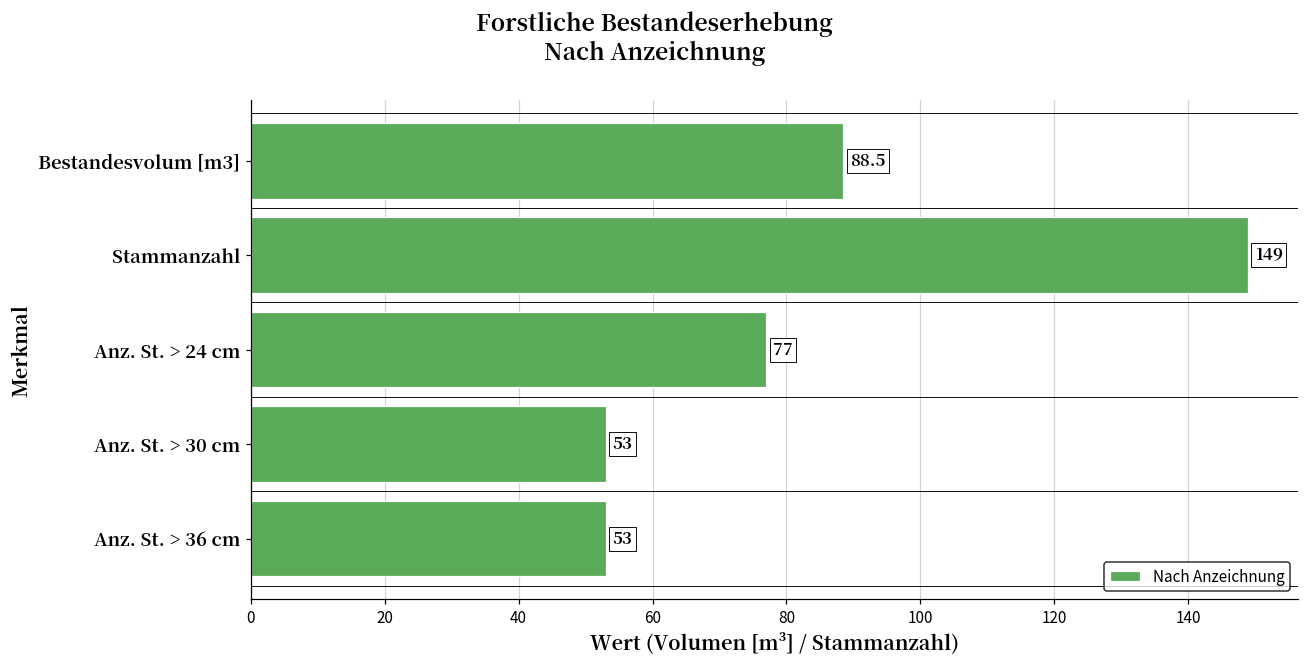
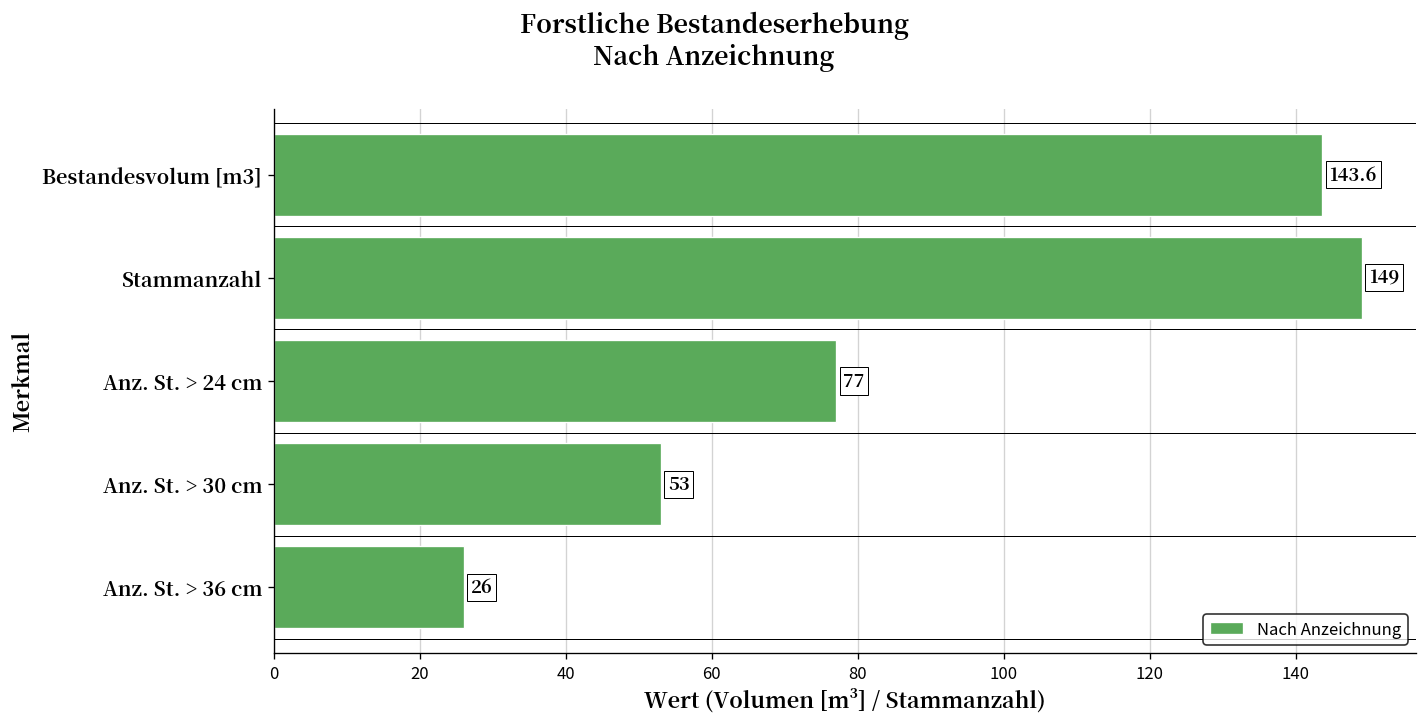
  {
-   "Bestandesvolum [m3]": 88.5,
-   "Anz. St. > 36 cm": 53
+   "Bestandesvolum [m3]": 143.6,
+   "Anz. St. > 36 cm": 26
  }
